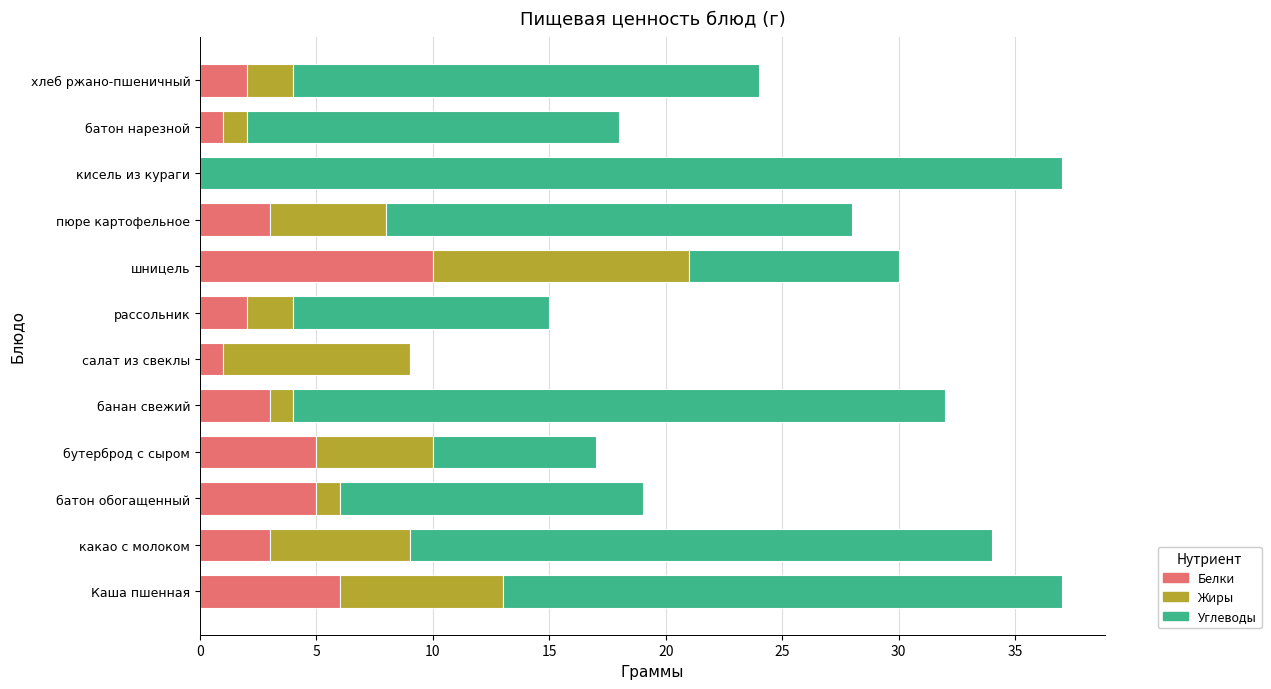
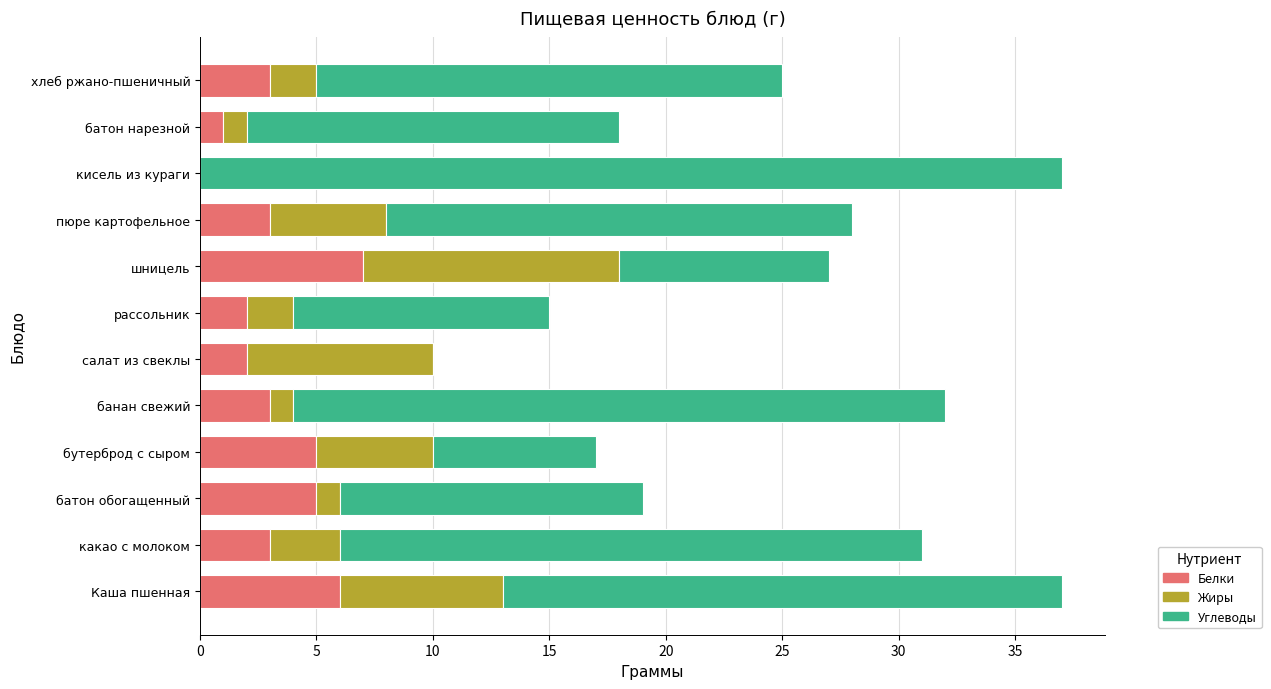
  {
    "Белки": {
-     "хлеб ржано-пшеничный": 2,
+     "хлеб ржано-пшеничный": 3,
      "батон нарезной": 1,
      "кисель из кураги": 0,
      "пюре картофельное": 3,
-     "шницель": 10,
+     "шницель": 7,
      "рассольник": 2,
-     "салат из свеклы": 1,
+     "салат из свеклы": 2,
      "банан свежий": 3,
      "бутерброд с сыром": 5,
      "батон обогащенный": 5,
      "какао с молоком": 3,
      "Каша пшенная": 6
    },
    "Жиры": {
      "хлеб ржано-пшеничный": 2,
      "батон нарезной": 1,
      "кисель из кураги": 0,
      "пюре картофельное": 5,
      "шницель": 11,
      "рассольник": 2,
      "салат из свеклы": 8,
      "банан свежий": 1,
      "бутерброд с сыром": 5,
      "батон обогащенный": 1,
-     "какао с молоком": 6,
+     "какао с молоком": 3,
      "Каша пшенная": 7
    },
    "Углеводы": {
      "хлеб ржано-пшеничный": 20,
      "батон нарезной": 16,
      "кисель из кураги": 37,
      "пюре картофельное": 20,
      "шницель": 9,
      "рассольник": 11,
      "салат из свеклы": 0,
      "банан свежий": 28,
      "бутерброд с сыром": 7,
      "батон обогащенный": 13,
      "какао с молоком": 25,
      "Каша пшенная": 24
    }
  }
